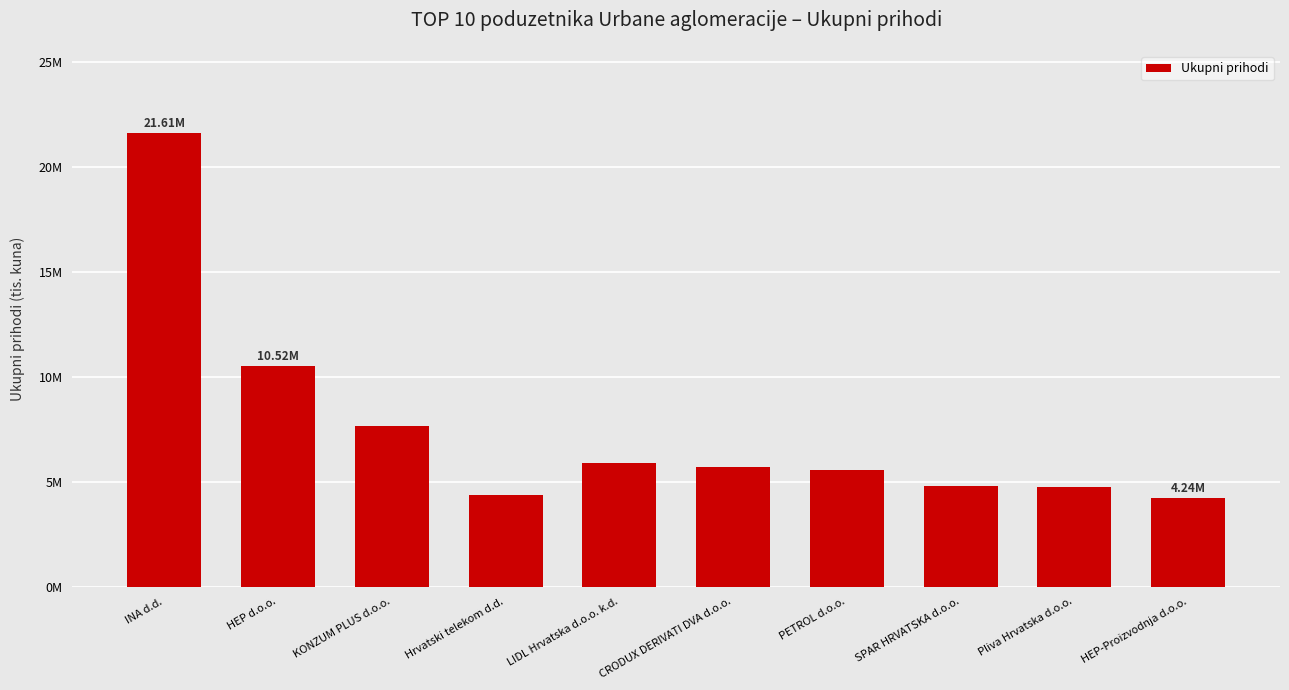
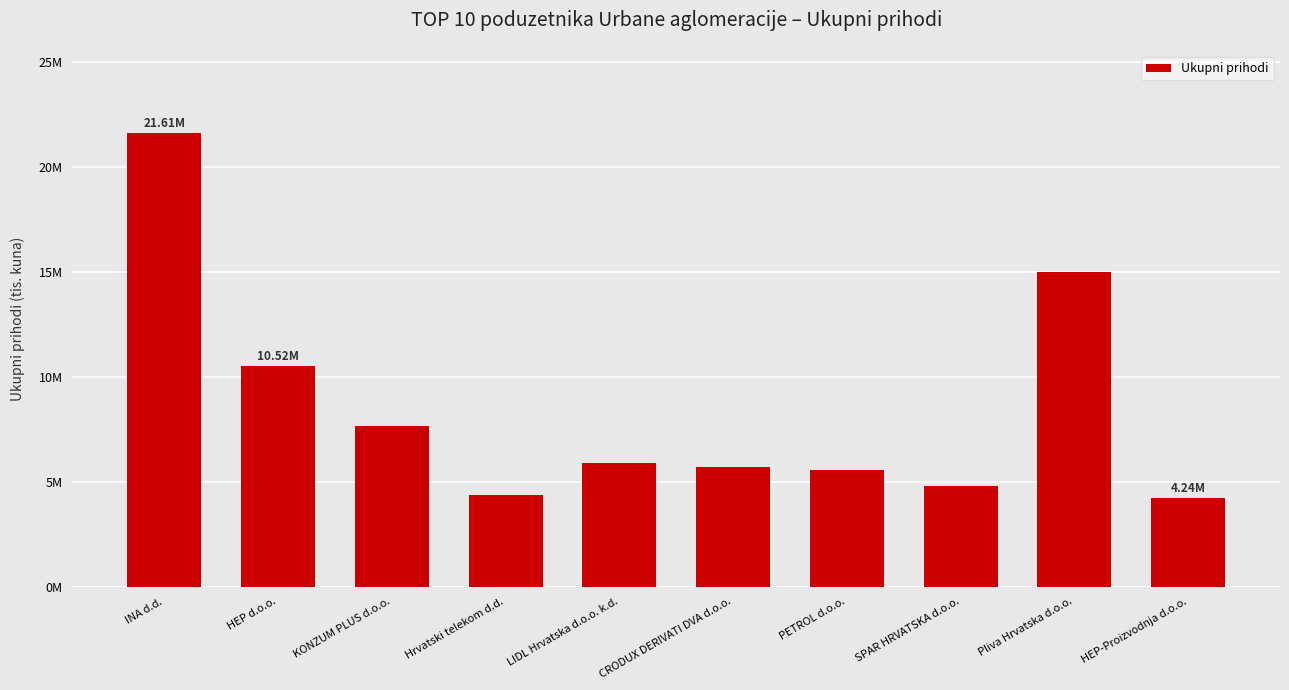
  {
    "KONZUM PLUS d.o.o.": 7700000,
    "Hrvatski telekom d.d.": 4300000,
    "LIDL Hrvatska d.o.o. k.d.": 5900000,
    "CRODUX DERIVATI DVA d.o.o.": 5700000,
    "PETROL d.o.o.": 5600000,
    "SPAR HRVATSKA d.o.o.": 4800000,
-   "Pliva Hrvatska d.o.o.": 4800000
+   "Pliva Hrvatska d.o.o.": 15000000
  }
